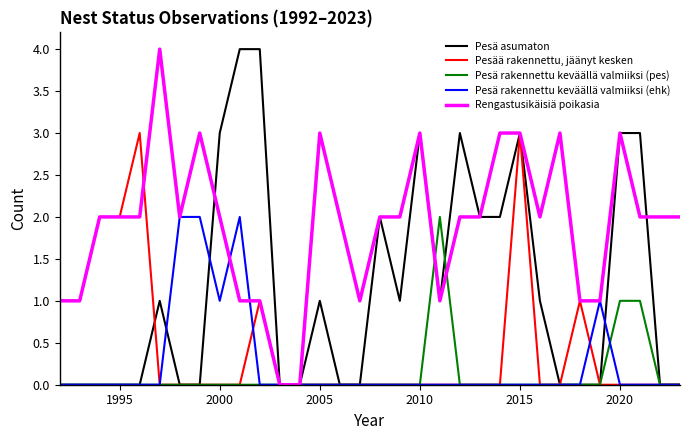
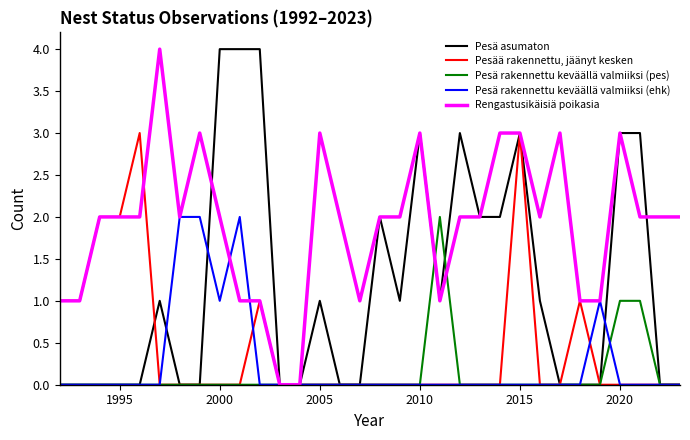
  {
    "Pesä asumaton": {
-     "2000": 3,
+     "2000": 4,
      "2005": 1
    },
    "Pesä rakennettu keväällä valmiiksi (pes)": {
      "2020": 1
    },
    "Pesä rakennettu keväällä valmiiksi (ehk)": {
      "2000": 1
    },
    "Rengastusikäisiä poikasia": {
      "2000": 2,
      "2005": 3
    }
  }
